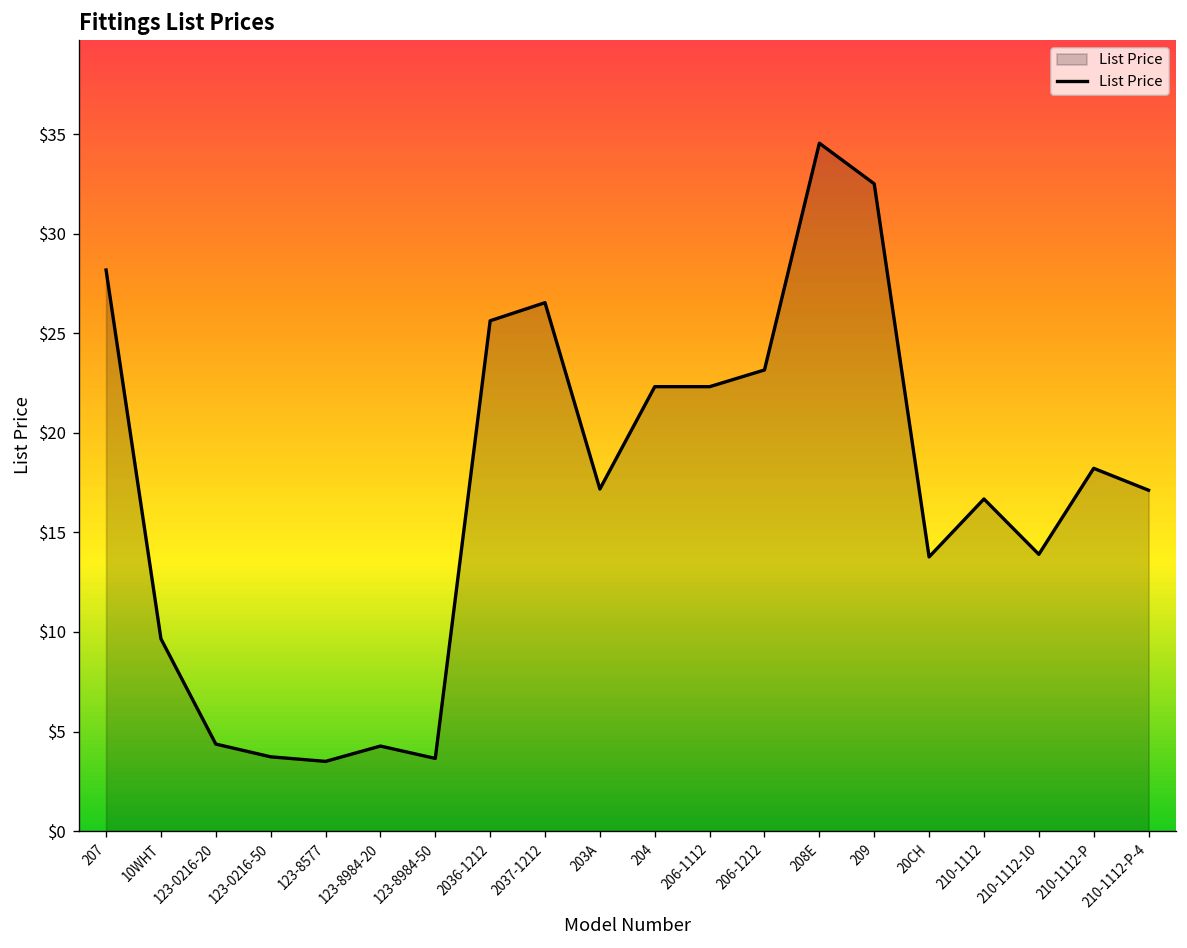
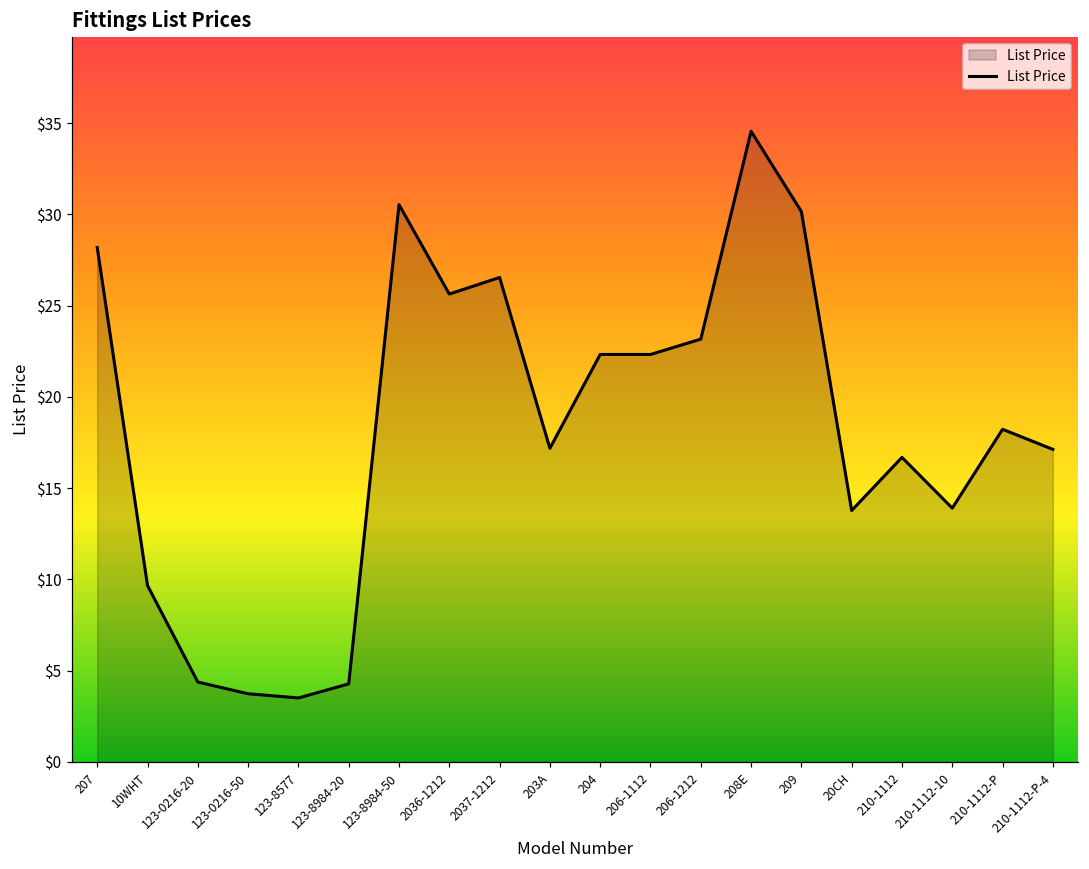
  {
    "List Price": {
      "207": "$28.2",
      "10WHT": "$9.7",
      "123-0216-20": "$4.4",
      "123-0216-50": "$3.7",
      "123-8577": "$3.5",
      "123-8984-20": "$4.3",
-     "123-8984-50": "$3.7",
+     "123-8984-50": "$30.5",
      "2036-1212": "$25.6",
      "2037-1212": "$26.5",
      "203A": "$17.2",
      "204": "$22.3",
      "206-1112": "$22.3",
      "206-1212": "$23.2",
      "208E": "$34.6",
-     "209": "$32.5",
+     "209": "$30.2",
      "20CH": "$13.8",
      "210-1112": "$16.7",
      "210-1112-10": "$13.9",
      "210-1112-P": "$18.2",
      "210-1112-P-4": "$17.1"
    }
  }
